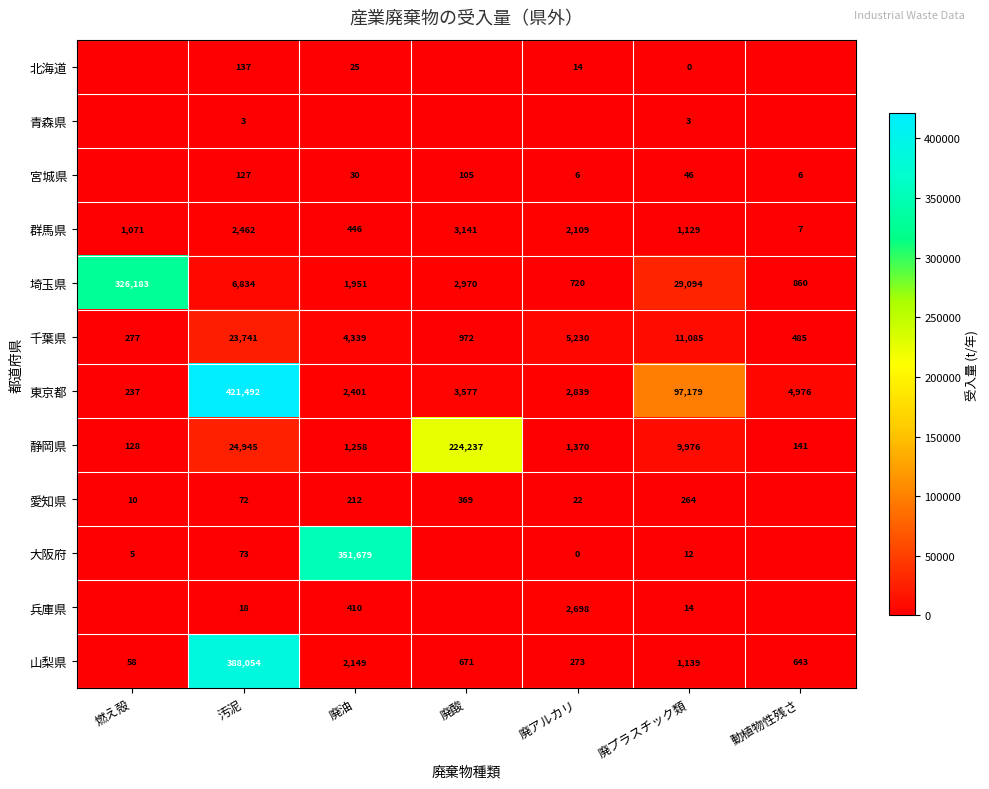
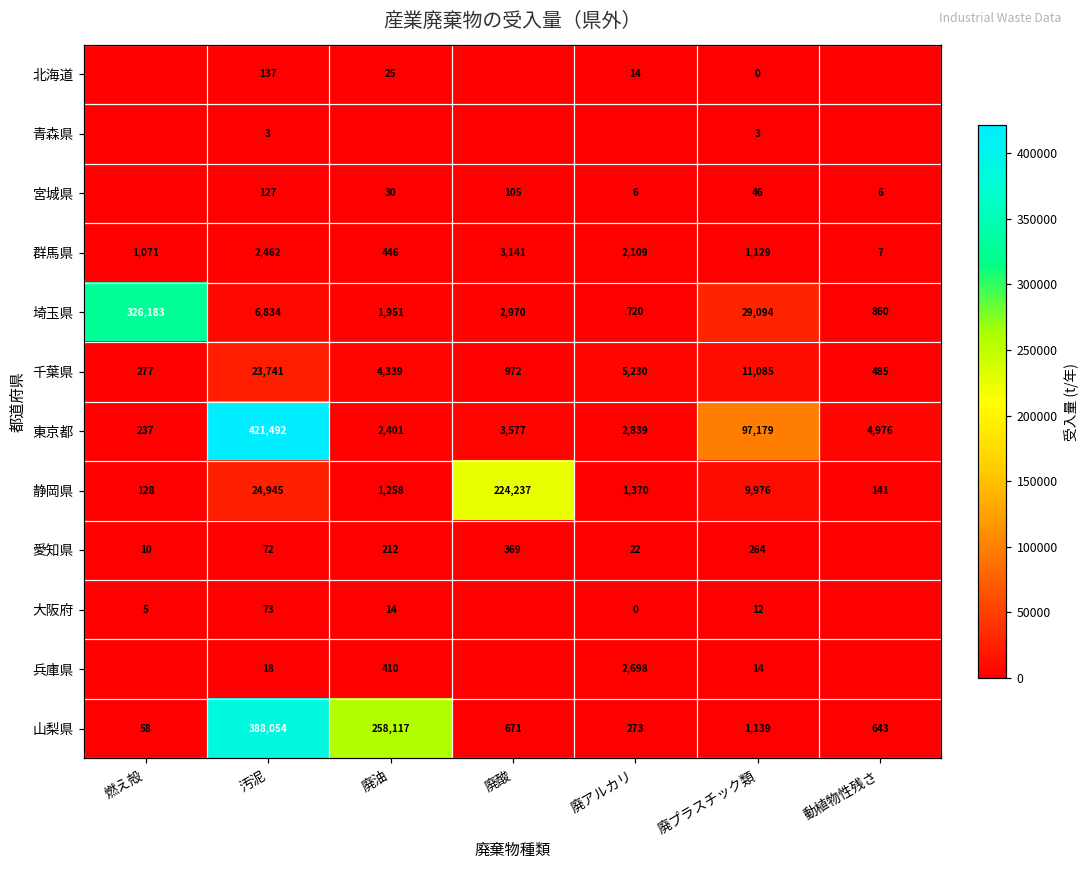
  {
    "北海道": {
      "汚泥": "137",
      "廃油": "25",
      "廃アルカリ": "14",
      "廃プラスチック類": "0"
    },
    "青森県": {
      "汚泥": "3",
      "廃プラスチック類": "3"
    },
    "宮城県": {
      "汚泥": "127",
      "廃油": "30",
      "廃酸": "105",
      "廃アルカリ": "6",
      "廃プラスチック類": "46",
      "動植物性残さ": "6"
    },
    "群馬県": {
      "燃え殻": "1,071",
      "汚泥": "2,462",
      "廃油": "446",
      "廃酸": "3,141",
      "廃アルカリ": "2,109",
      "廃プラスチック類": "1,129",
      "動植物性残さ": "7"
    },
    "埼玉県": {
      "燃え殻": "326,183",
      "汚泥": "6,834",
      "廃油": "1,951",
      "廃酸": "2,970",
      "廃アルカリ": "720",
      "廃プラスチック類": "29,094",
      "動植物性残さ": "860"
    },
    "千葉県": {
      "燃え殻": "277",
      "汚泥": "23,741",
      "廃油": "4,339",
      "廃酸": "972",
      "廃アルカリ": "5,230",
      "廃プラスチック類": "11,085",
      "動植物性残さ": "485"
    },
    "東京都": {
      "燃え殻": "237",
      "汚泥": "421,492",
      "廃油": "2,401",
      "廃酸": "3,577",
      "廃アルカリ": "2,839",
      "廃プラスチック類": "97,179",
      "動植物性残さ": "4,976"
    },
    "静岡県": {
      "燃え殻": "128",
      "汚泥": "24,945",
      "廃油": "1,258",
      "廃酸": "224,237",
      "廃アルカリ": "1,370",
      "廃プラスチック類": "9,976",
      "動植物性残さ": "141"
    },
    "愛知県": {
      "燃え殻": "10",
      "汚泥": "72",
      "廃油": "212",
      "廃酸": "369",
      "廃アルカリ": "22",
      "廃プラスチック類": "264"
    },
    "大阪府": {
      "燃え殻": "5",
      "汚泥": "73",
-     "廃油": "351,679",
+     "廃油": "14",
      "廃アルカリ": "0",
      "廃プラスチック類": "12"
    },
    "兵庫県": {
      "汚泥": "18",
      "廃油": "410",
      "廃アルカリ": "2,698",
      "廃プラスチック類": "14"
    },
    "山梨県": {
      "燃え殻": "58",
      "汚泥": "388,054",
-     "廃油": "2,149",
+     "廃油": "258,117",
      "廃酸": "671",
      "廃アルカリ": "273",
      "廃プラスチック類": "1,139",
      "動植物性残さ": "643"
    }
  }
